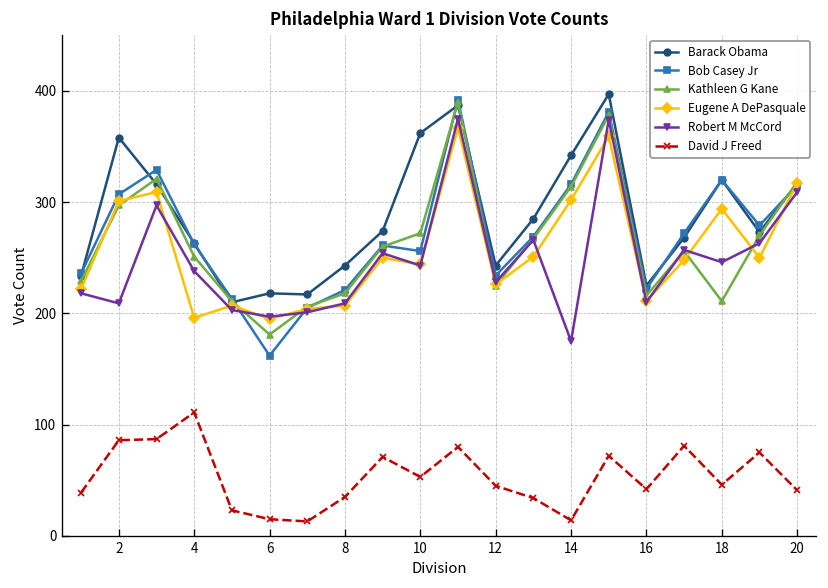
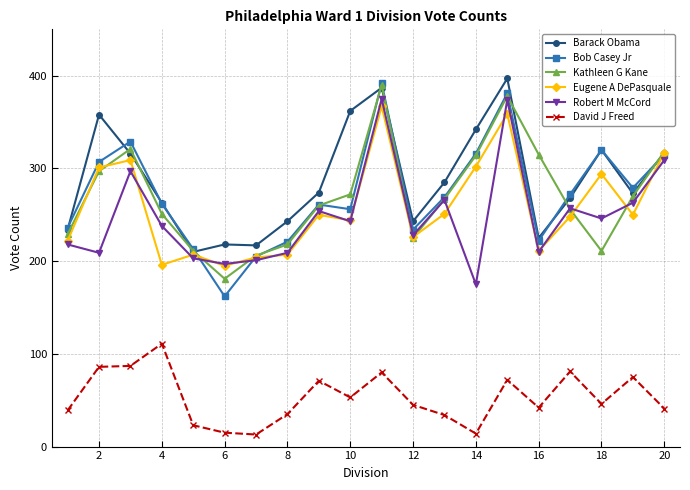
  {
    "Barack Obama": {
      "2": 360,
      "6": 220,
      "8": 240,
      "10": 360,
      "12": 240,
      "14": 340,
      "16": 230
    },
    "Bob Casey Jr": {
      "2": 310,
      "6": 160,
      "8": 220,
      "10": 260,
      "12": 230,
      "16": 220
    },
    "Kathleen G Kane": {
      "2": 300,
      "4": 250,
      "6": 180,
      "8": 220,
      "10": 270,
-     "16": 220,
+     "16": 320,
      "18": 210
    },
    "Eugene A DePasquale": {
      "2": 300,
      "4": 200,
      "14": 300,
      "18": 290
    },
    "Robert M McCord": {
      "2": 210,
      "4": 240,
      "14": 180,
      "18": 250,
      "20": 310
    },
    "David J Freed": {
      "2": 90,
      "4": 110,
      "6": 20,
      "8": 40,
      "10": 50,
      "12": 50,
      "14": 10,
      "16": 40,
      "18": 50,
      "20": 40
    }
  }
